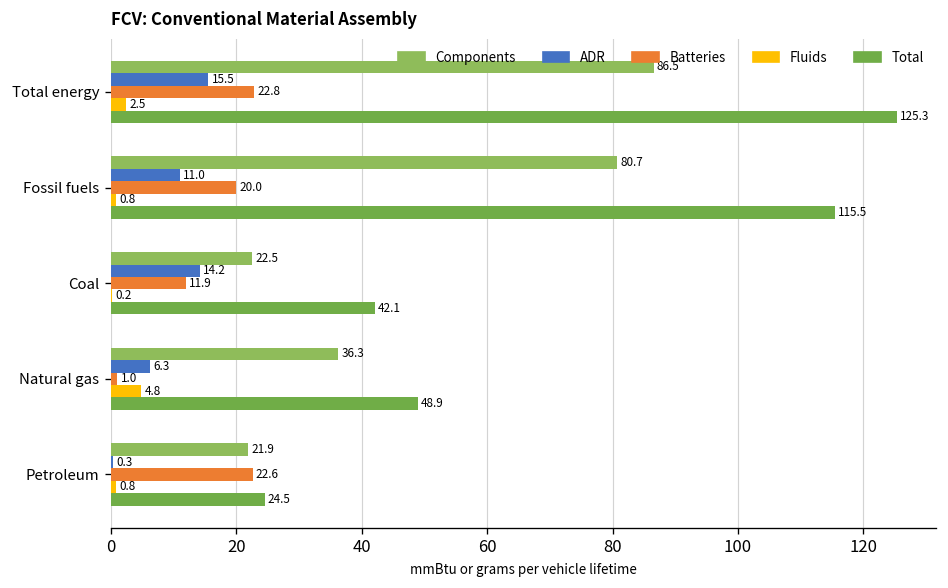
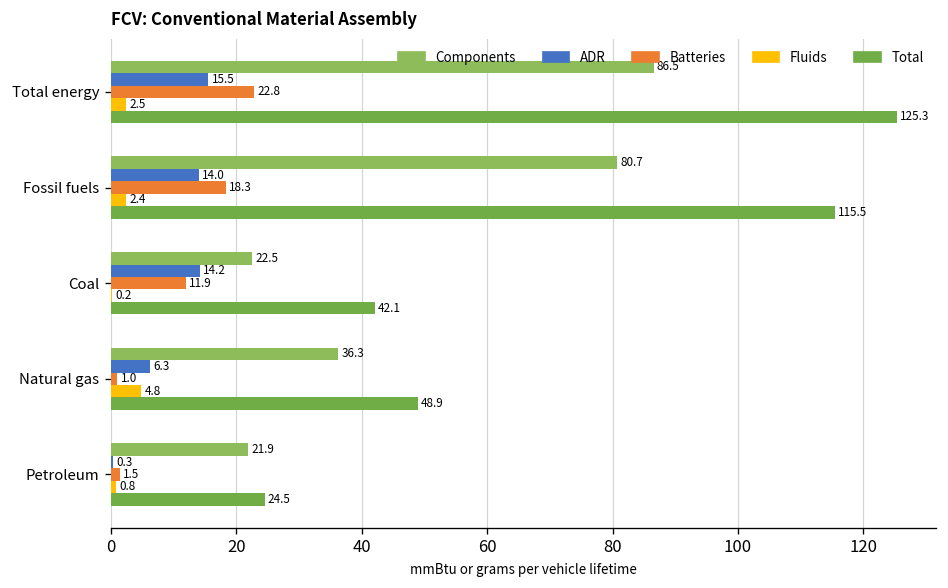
  {
    "ADR": {
      "Total energy": 15.5,
-     "Fossil fuels": 11.0,
+     "Fossil fuels": 14.0,
      "Coal": 14.2,
      "Natural gas": 6.3,
      "Petroleum": 0.3
    },
    "Batteries": {
      "Total energy": 22.8,
-     "Fossil fuels": 20.0,
+     "Fossil fuels": 18.3,
      "Coal": 11.9,
      "Natural gas": 1.0,
-     "Petroleum": 22.6
+     "Petroleum": 1.5
    },
    "Fluids": {
      "Total energy": 2.5,
-     "Fossil fuels": 0.8,
+     "Fossil fuels": 2.4,
      "Coal": 0.2,
      "Natural gas": 4.8,
      "Petroleum": 0.8
    }
  }
